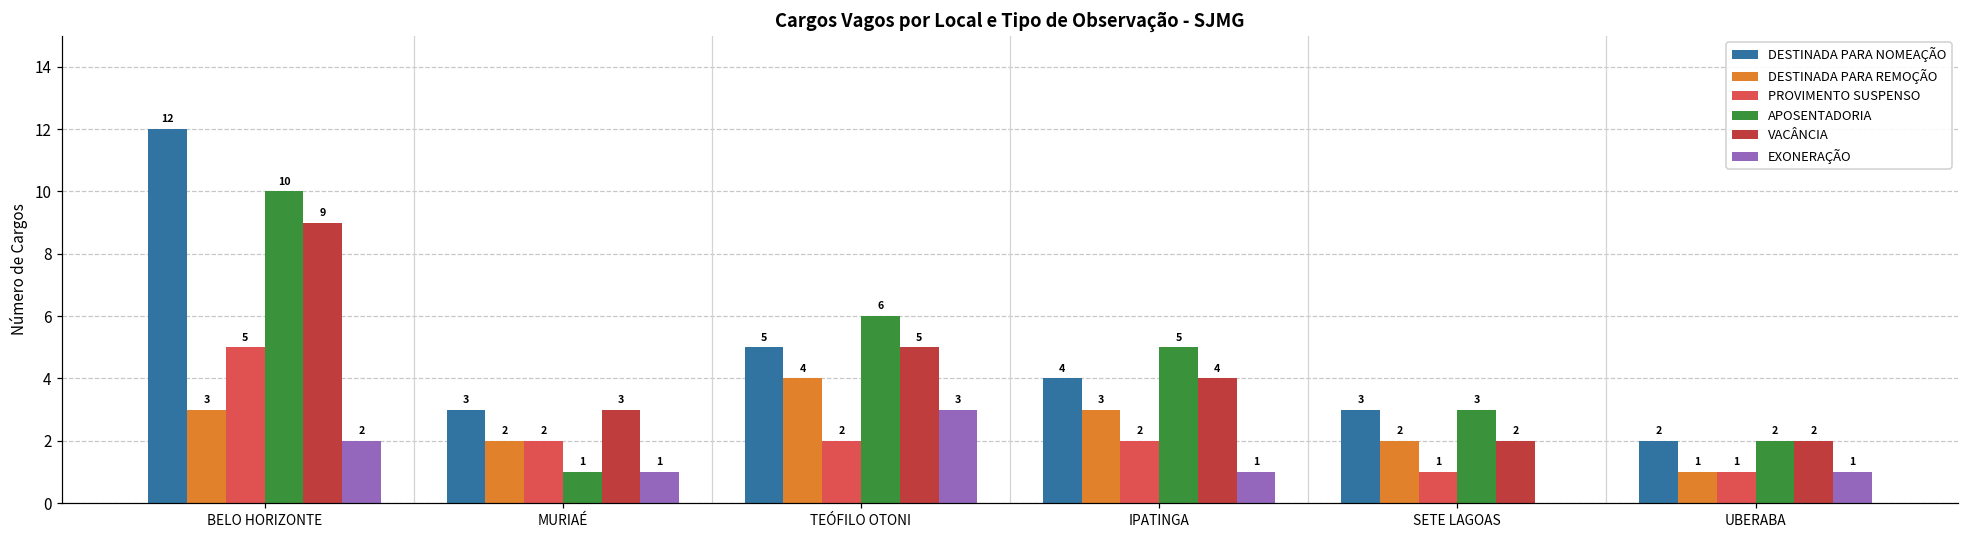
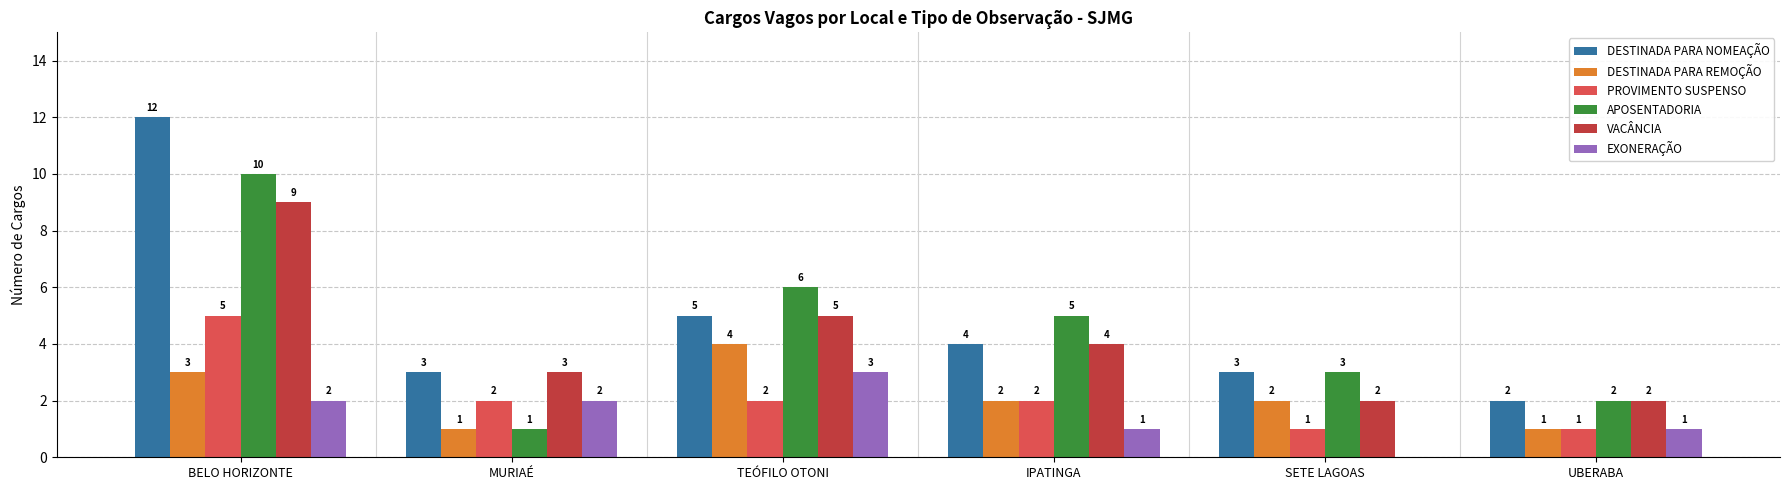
  {
    "DESTINADA PARA NOMEAÇÃO": {
      "BELO HORIZONTE": 12,
      "MURIAÉ": 3,
      "TEÓFILO OTONI": 5,
      "IPATINGA": 4,
      "SETE LAGOAS": 3,
      "UBERABA": 2
    },
    "DESTINADA PARA REMOÇÃO": {
      "BELO HORIZONTE": 3,
-     "MURIAÉ": 2,
+     "MURIAÉ": 1,
      "TEÓFILO OTONI": 4,
-     "IPATINGA": 3,
+     "IPATINGA": 2,
      "SETE LAGOAS": 2,
      "UBERABA": 1
    },
    "APOSENTADORIA": {
      "BELO HORIZONTE": 10,
      "MURIAÉ": 1,
      "TEÓFILO OTONI": 6,
      "IPATINGA": 5,
      "SETE LAGOAS": 3,
      "UBERABA": 2
    },
    "EXONERAÇÃO": {
      "BELO HORIZONTE": 2,
-     "MURIAÉ": 1,
+     "MURIAÉ": 2,
      "TEÓFILO OTONI": 3,
      "IPATINGA": 1,
      "UBERABA": 1
    }
  }
